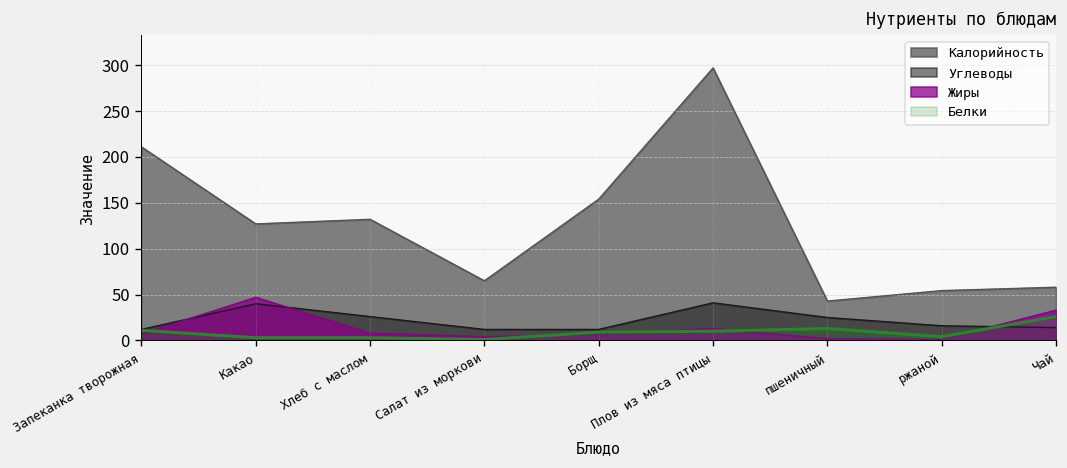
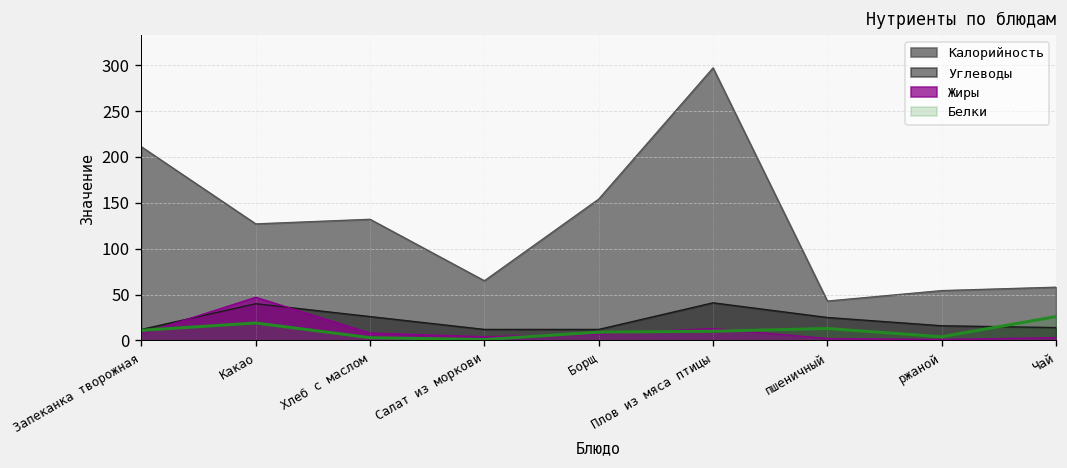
  {
    "Жиры": {
      "Запеканка творожная": 10,
      "Какао": 50,
      "Хлеб с маслом": 10,
      "пшеничный": 0,
-     "Чай": 30
+     "Чай": 0
    },
    "Белки": {
-     "Какао": 0,
+     "Какао": 20,
      "Хлеб с маслом": 0,
      "пшеничный": 10,
      "Чай": 30
    }
  }
